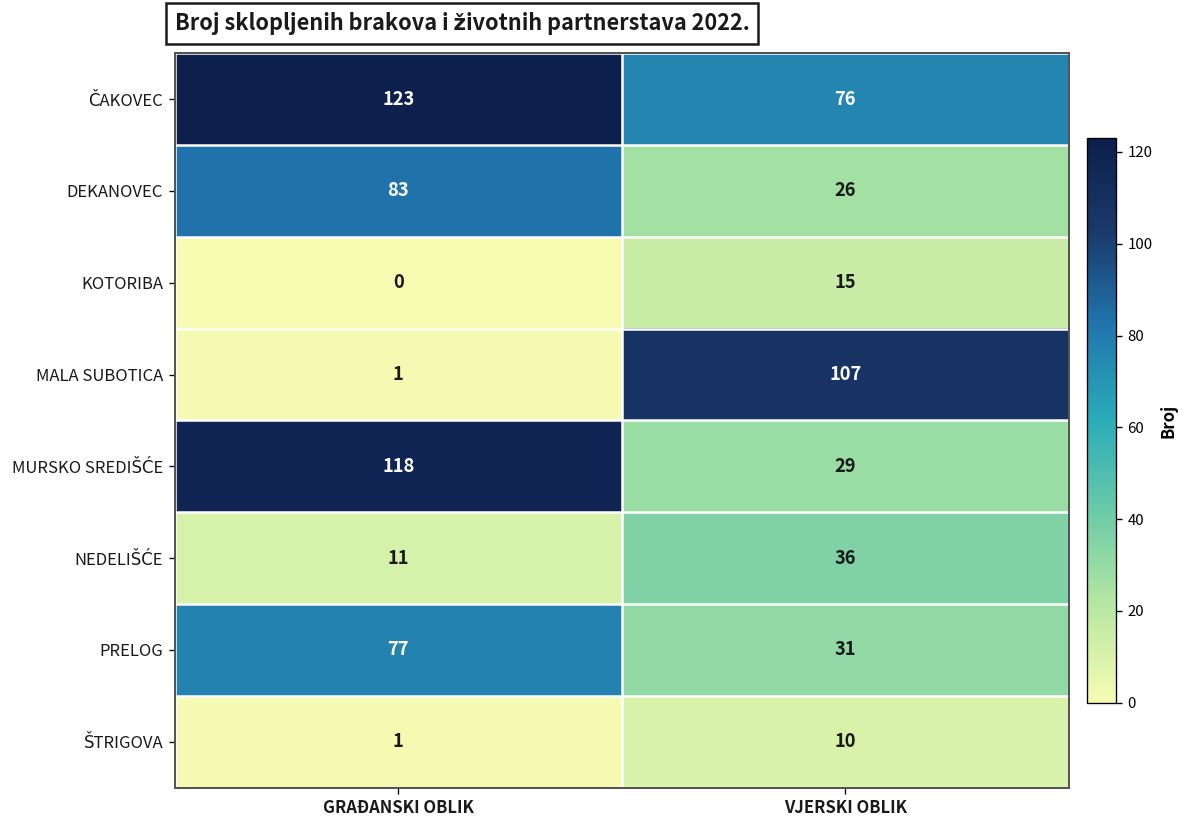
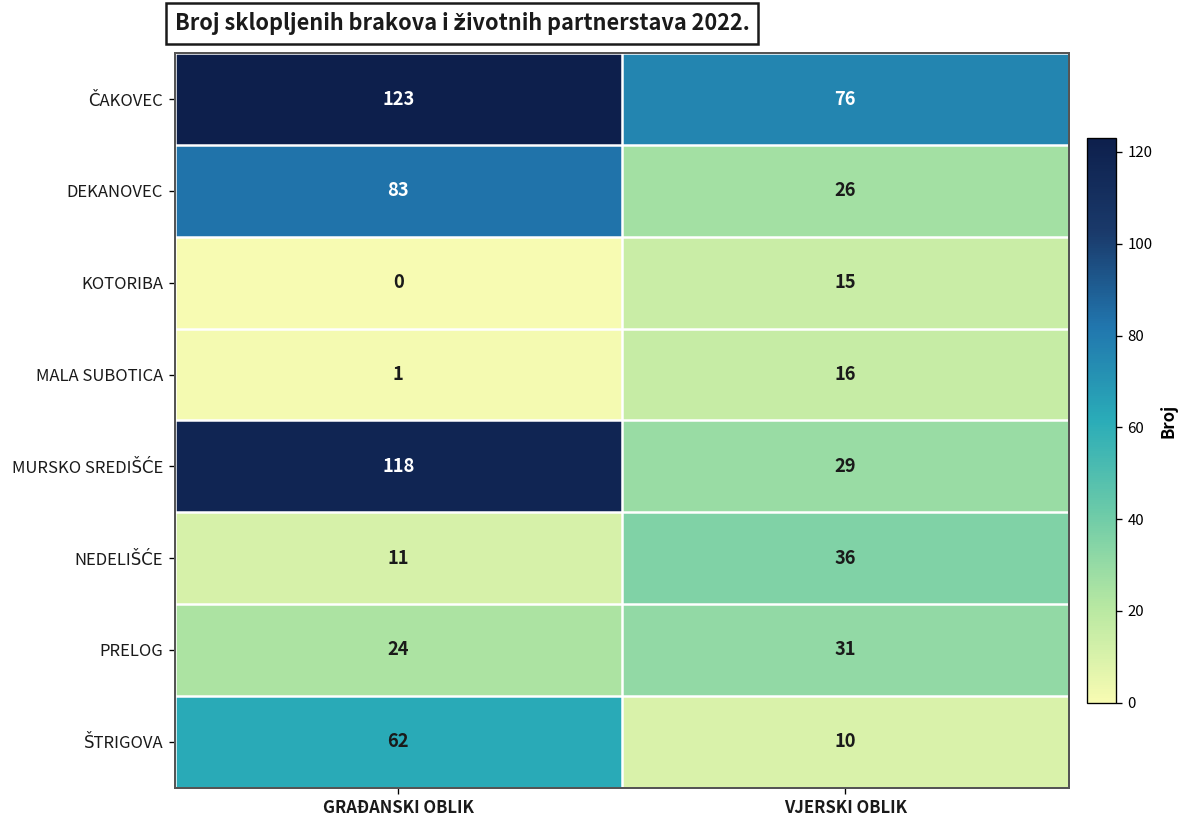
  {
    "ČAKOVEC": {
      "GRAĐANSKI OBLIK": 123,
      "VJERSKI OBLIK": 76
    },
    "DEKANOVEC": {
      "GRAĐANSKI OBLIK": 83,
      "VJERSKI OBLIK": 26
    },
    "KOTORIBA": {
      "GRAĐANSKI OBLIK": 0,
      "VJERSKI OBLIK": 15
    },
    "MALA SUBOTICA": {
      "GRAĐANSKI OBLIK": 1,
-     "VJERSKI OBLIK": 107
+     "VJERSKI OBLIK": 16
    },
    "MURSKO SREDIŠĆE": {
      "GRAĐANSKI OBLIK": 118,
      "VJERSKI OBLIK": 29
    },
    "NEDELIŠĆE": {
      "GRAĐANSKI OBLIK": 11,
      "VJERSKI OBLIK": 36
    },
    "PRELOG": {
-     "GRAĐANSKI OBLIK": 77,
+     "GRAĐANSKI OBLIK": 24,
      "VJERSKI OBLIK": 31
    },
    "ŠTRIGOVA": {
-     "GRAĐANSKI OBLIK": 1,
+     "GRAĐANSKI OBLIK": 62,
      "VJERSKI OBLIK": 10
    }
  }
